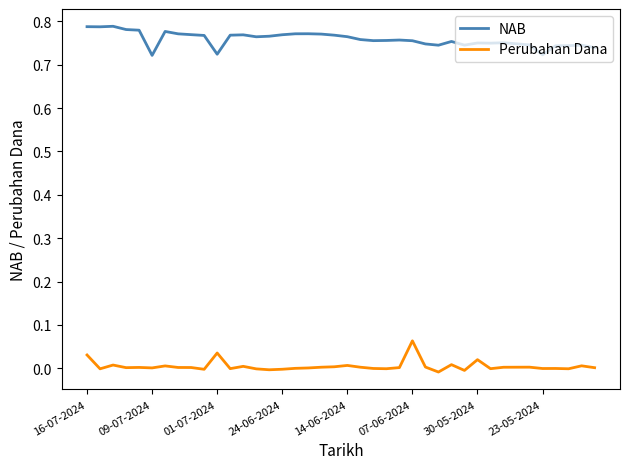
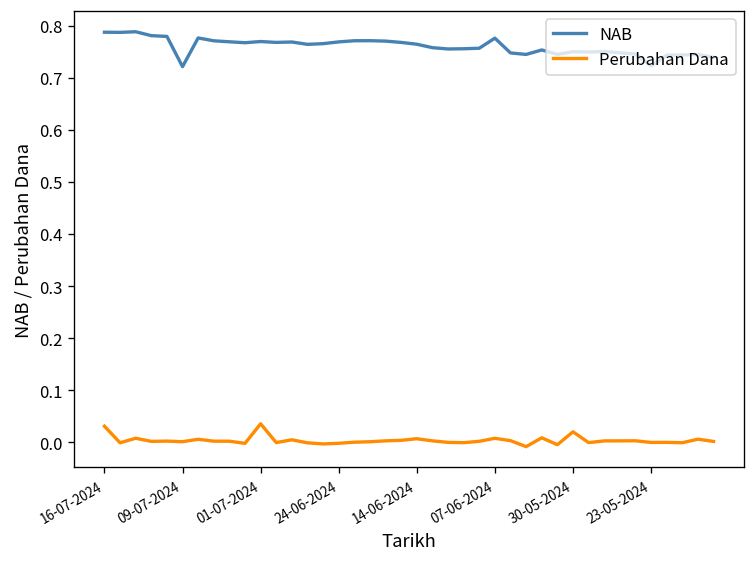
  {
    "NAB": {
      "16-07-2024": 0.79,
      "09-07-2024": 0.72,
-     "01-07-2024": 0.72,
+     "01-07-2024": 0.77,
      "24-06-2024": 0.77,
      "14-06-2024": 0.76,
-     "07-06-2024": 0.76
+     "07-06-2024": 0.78
    },
    "Perubahan Dana": {
      "16-07-2024": 0.03,
      "09-07-2024": 0.00,
      "01-07-2024": 0.04,
      "24-06-2024": 0.00,
      "14-06-2024": 0.01,
-     "07-06-2024": 0.06,
+     "07-06-2024": 0.01,
      "30-05-2024": 0.02,
      "23-05-2024": 0.00
    }
  }
